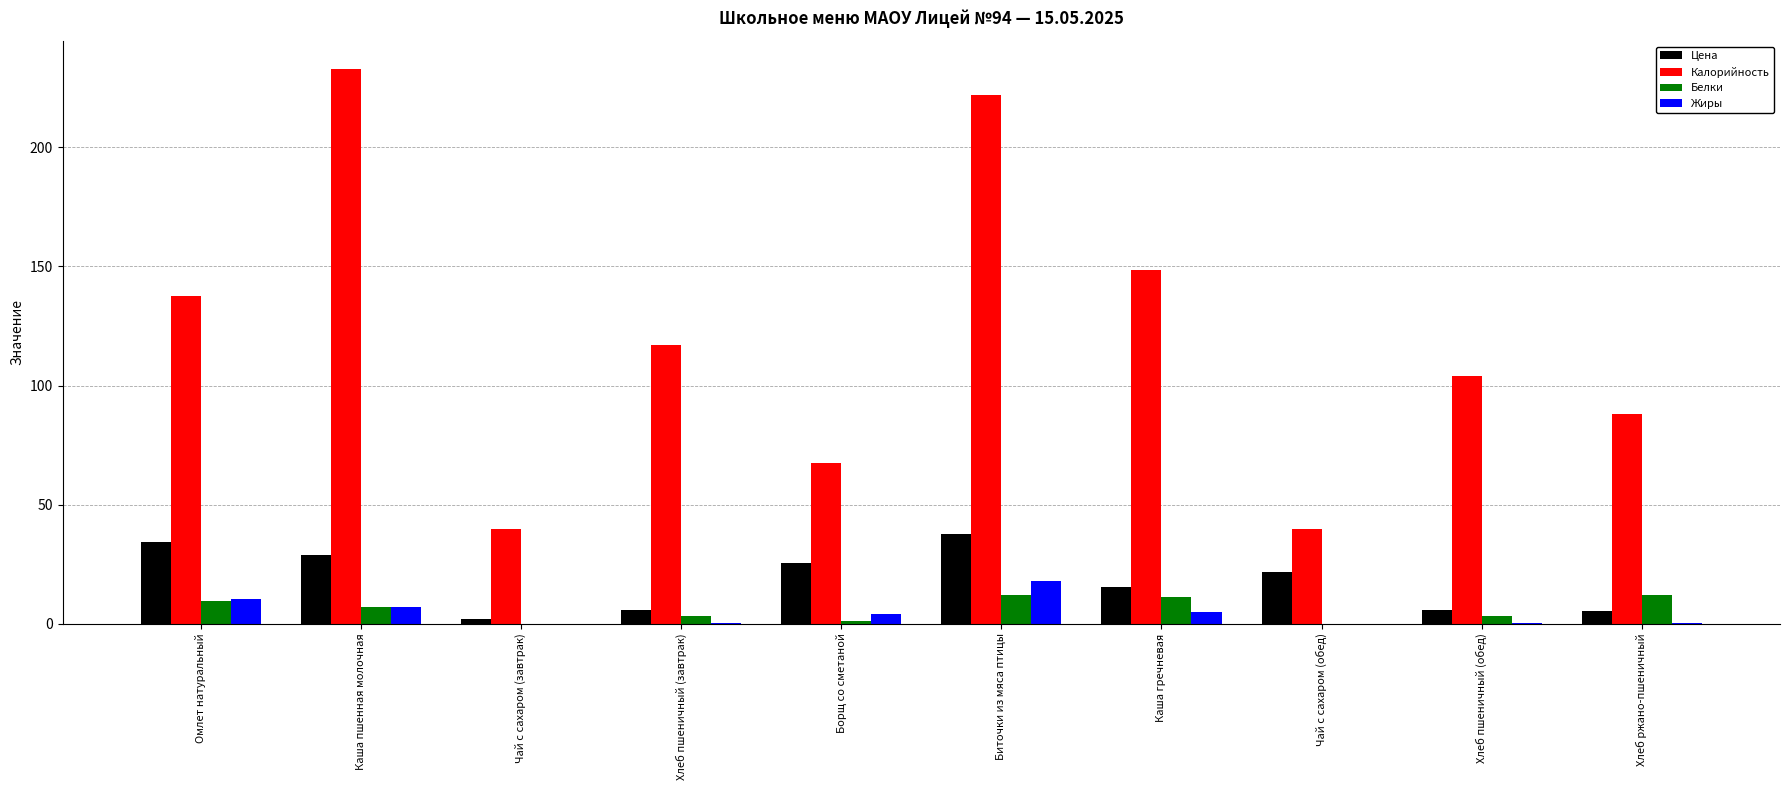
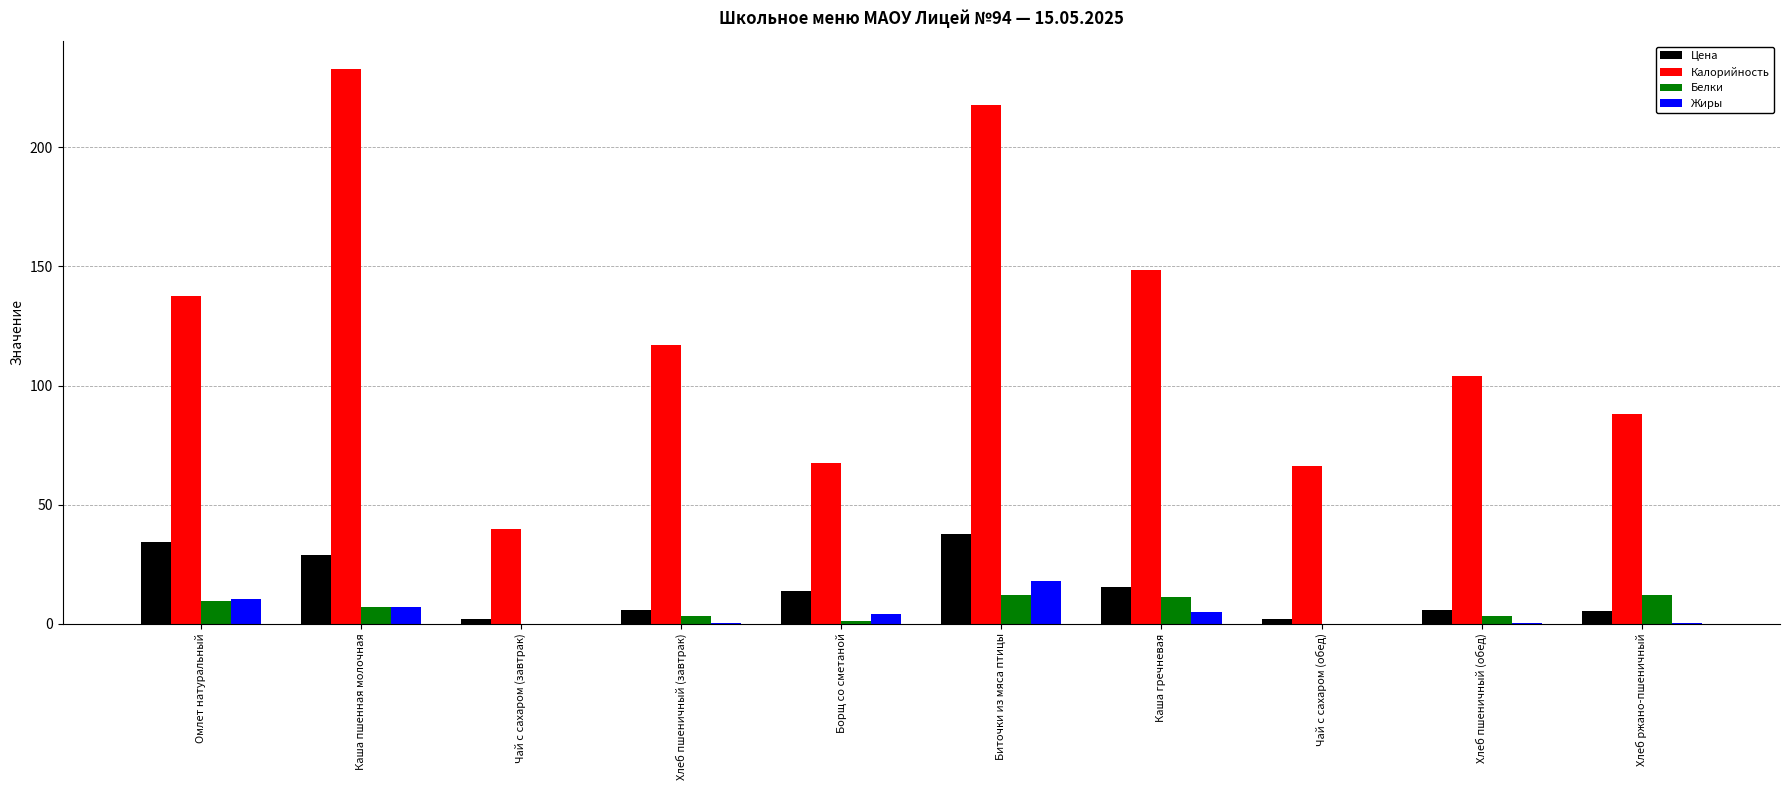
  {
    "Цена": {
      "Омлет натуральный": 34,
      "Каша пшенная молочная": 29,
      "Чай с сахаром (завтрак)": 2,
      "Хлеб пшеничный (завтрак)": 6,
-     "Борщ со сметаной": 25,
+     "Борщ со сметаной": 14,
      "Биточки из мяса птицы": 38,
      "Каша гречневая": 15,
-     "Чай с сахаром (обед)": 22,
+     "Чай с сахаром (обед)": 2,
      "Хлеб пшеничный (обед)": 6,
      "Хлеб ржано-пшеничный": 5
    },
    "Калорийность": {
      "Омлет натуральный": 138,
      "Каша пшенная молочная": 233,
      "Чай с сахаром (завтрак)": 40,
      "Хлеб пшеничный (завтрак)": 117,
      "Борщ со сметаной": 68,
-     "Биточки из мяса птицы": 222,
+     "Биточки из мяса птицы": 218,
      "Каша гречневая": 149,
-     "Чай с сахаром (обед)": 40,
+     "Чай с сахаром (обед)": 66,
      "Хлеб пшеничный (обед)": 104,
      "Хлеб ржано-пшеничный": 88
    },
    "Белки": {
      "Омлет натуральный": 10,
      "Каша пшенная молочная": 7,
      "Чай с сахаром (завтрак)": 0,
      "Хлеб пшеничный (завтрак)": 3,
      "Борщ со сметаной": 1,
      "Биточки из мяса птицы": 12,
      "Каша гречневая": 11,
      "Чай с сахаром (обед)": 0,
      "Хлеб пшеничный (обед)": 3,
      "Хлеб ржано-пшеничный": 12
    },
    "Жиры": {
      "Омлет натуральный": 10,
      "Каша пшенная молочная": 7,
      "Чай с сахаром (завтрак)": 0,
      "Борщ со сметаной": 4,
      "Биточки из мяса птицы": 18,
      "Каша гречневая": 5,
      "Чай с сахаром (обед)": 0
    }
  }
